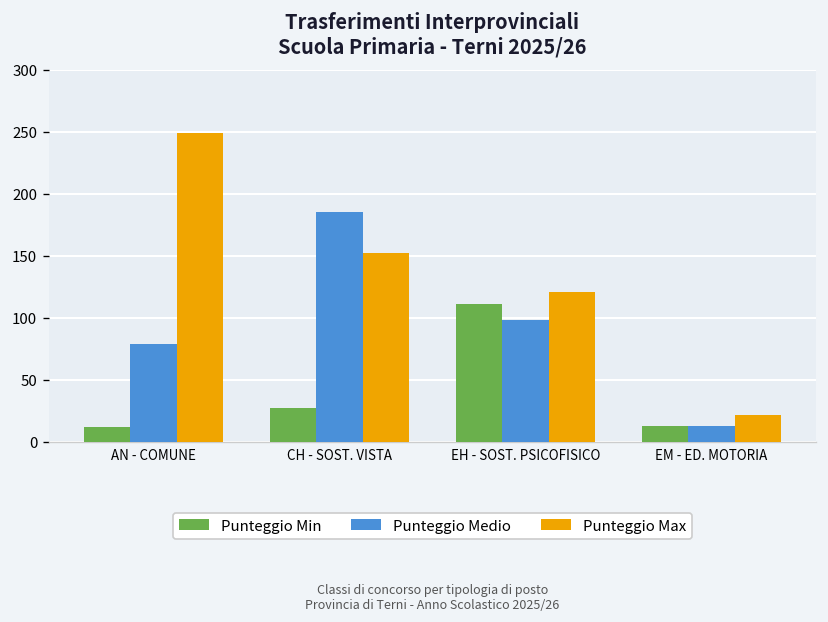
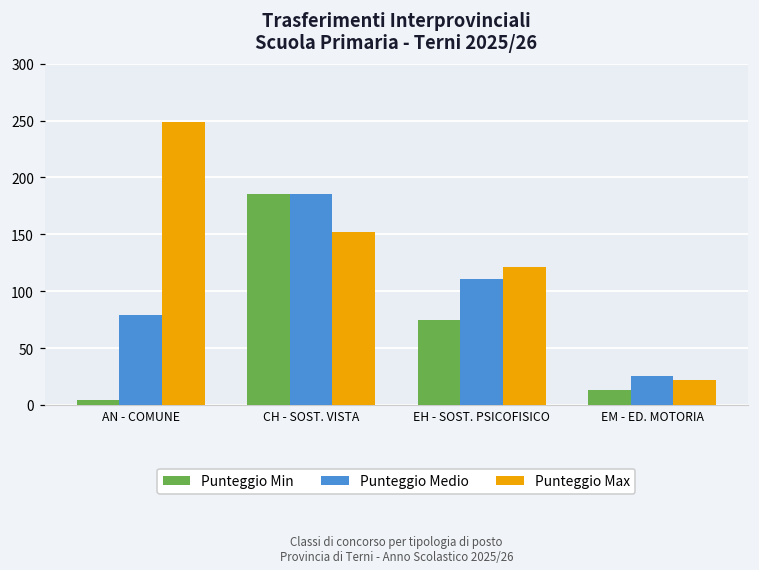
  {
    "Punteggio Min": {
-     "AN - COMUNE": 12,
-     "CH - SOST. VISTA": 27,
-     "EH - SOST. PSICOFISICO": 111,
+     "AN - COMUNE": 4,
+     "CH - SOST. VISTA": 185,
+     "EH - SOST. PSICOFISICO": 75,
      "EM - ED. MOTORIA": 13
    },
    "Punteggio Medio": {
      "AN - COMUNE": 79,
      "CH - SOST. VISTA": 185,
-     "EH - SOST. PSICOFISICO": 98,
-     "EM - ED. MOTORIA": 13
+     "EH - SOST. PSICOFISICO": 111,
+     "EM - ED. MOTORIA": 26
    },
    "Punteggio Max": {
      "AN - COMUNE": 249,
      "CH - SOST. VISTA": 152,
      "EH - SOST. PSICOFISICO": 121,
      "EM - ED. MOTORIA": 22
    }
  }
